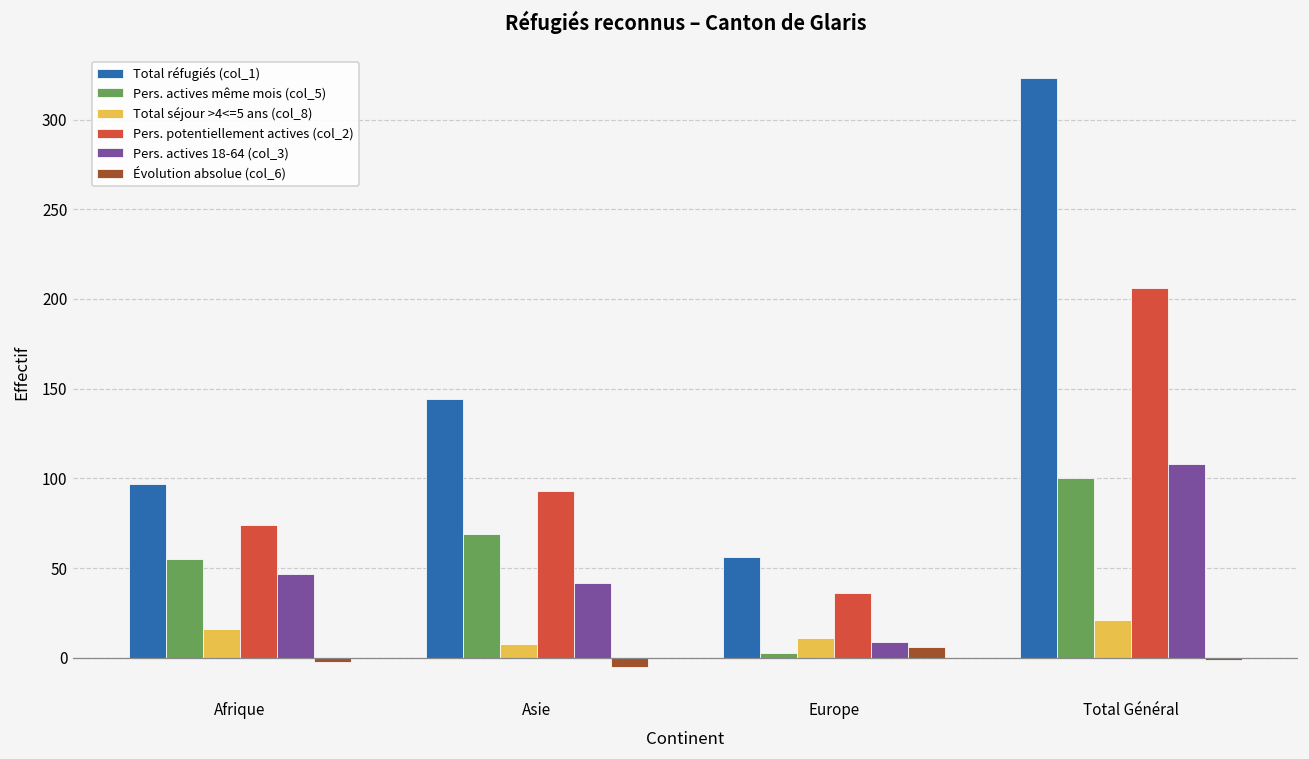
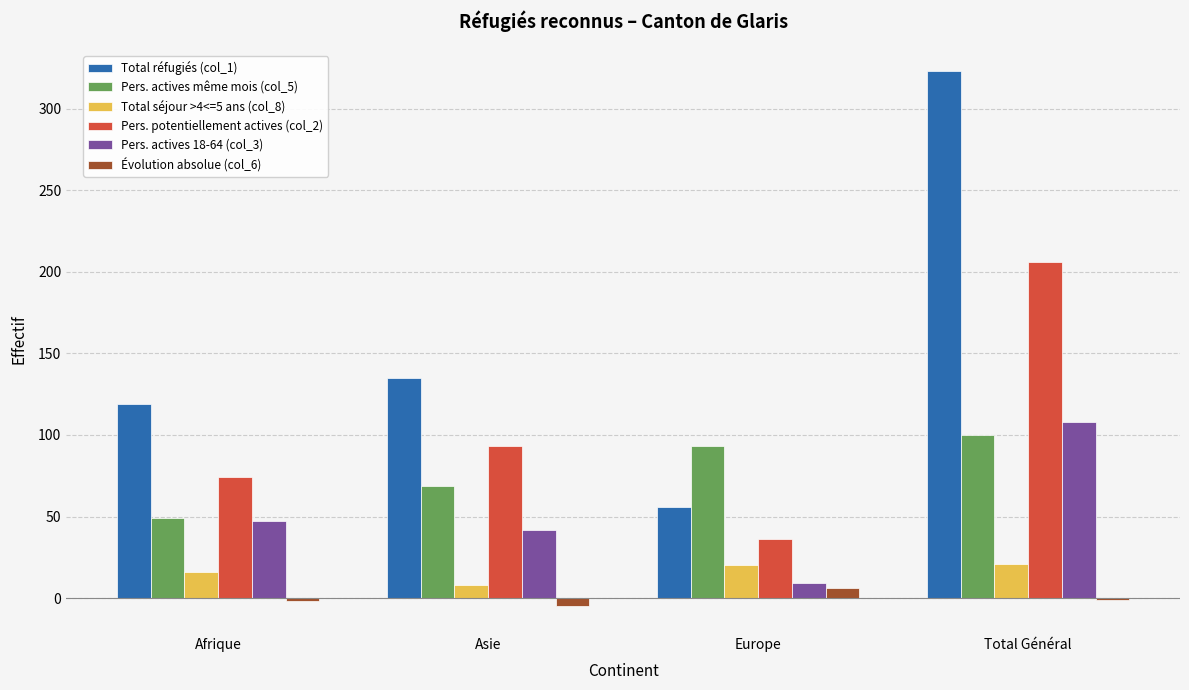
  {
    "Total réfugiés (col_1)": {
-     "Afrique": 97,
-     "Asie": 144,
+     "Afrique": 119,
+     "Asie": 135,
      "Europe": 56,
      "Total Général": 323
    },
    "Pers. actives même mois (col_5)": {
-     "Afrique": 55,
+     "Afrique": 49,
      "Asie": 69,
-     "Europe": 3,
+     "Europe": 93,
      "Total Général": 100
    },
    "Total séjour >4<=5 ans (col_8)": {
      "Afrique": 16,
      "Asie": 8,
-     "Europe": 11,
+     "Europe": 20,
      "Total Général": 21
    },
    "Pers. actives 18-64 (col_3)": {
      "Afrique": 47,
      "Asie": 42,
      "Europe": 9,
      "Total Général": 108
    }
  }
